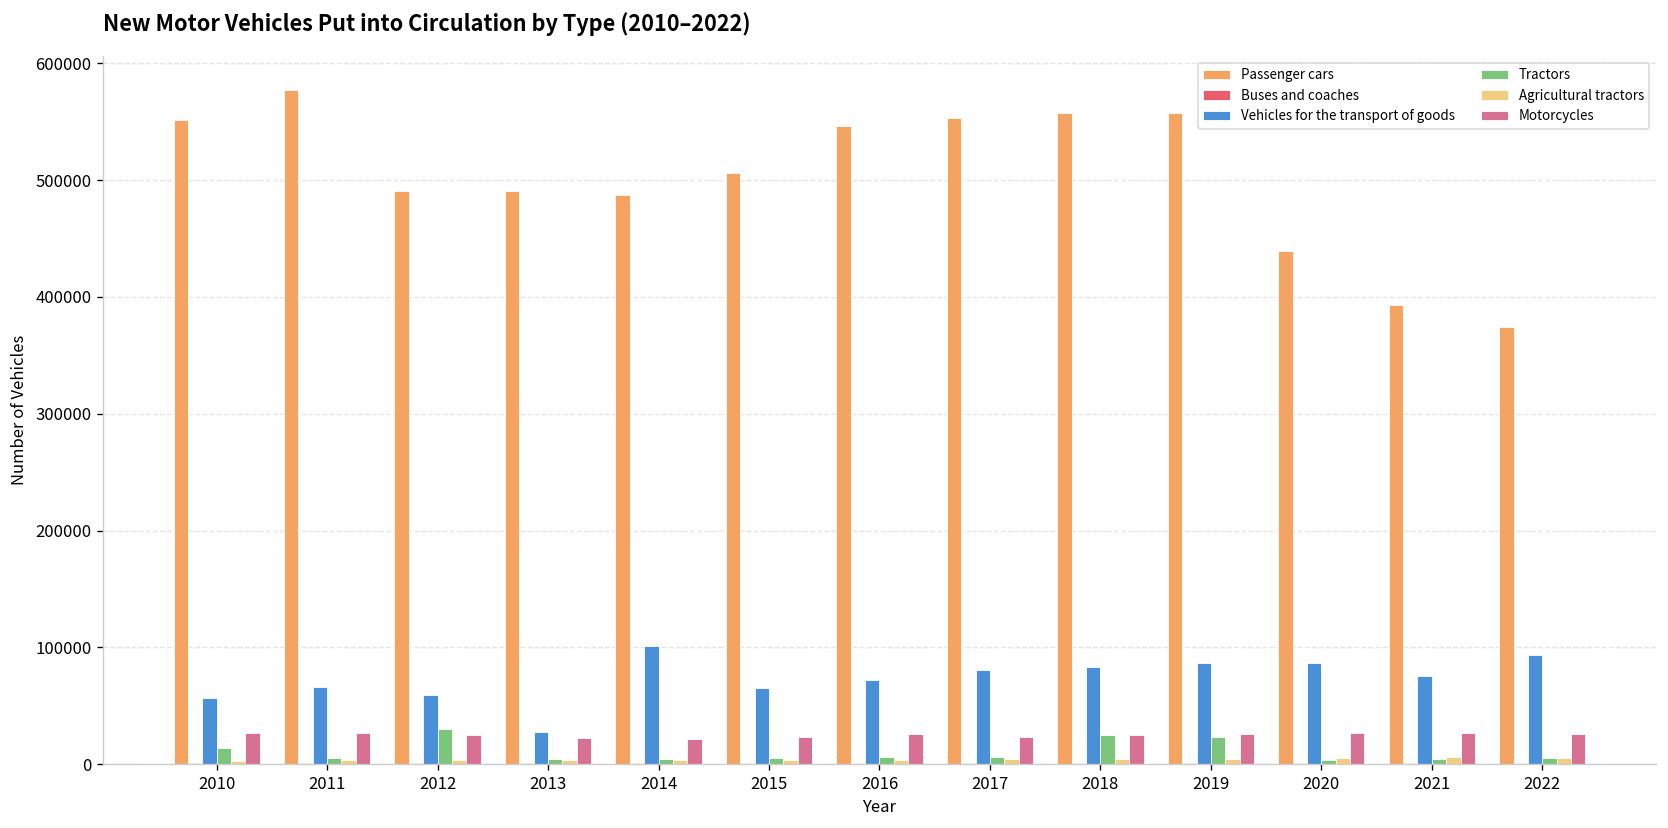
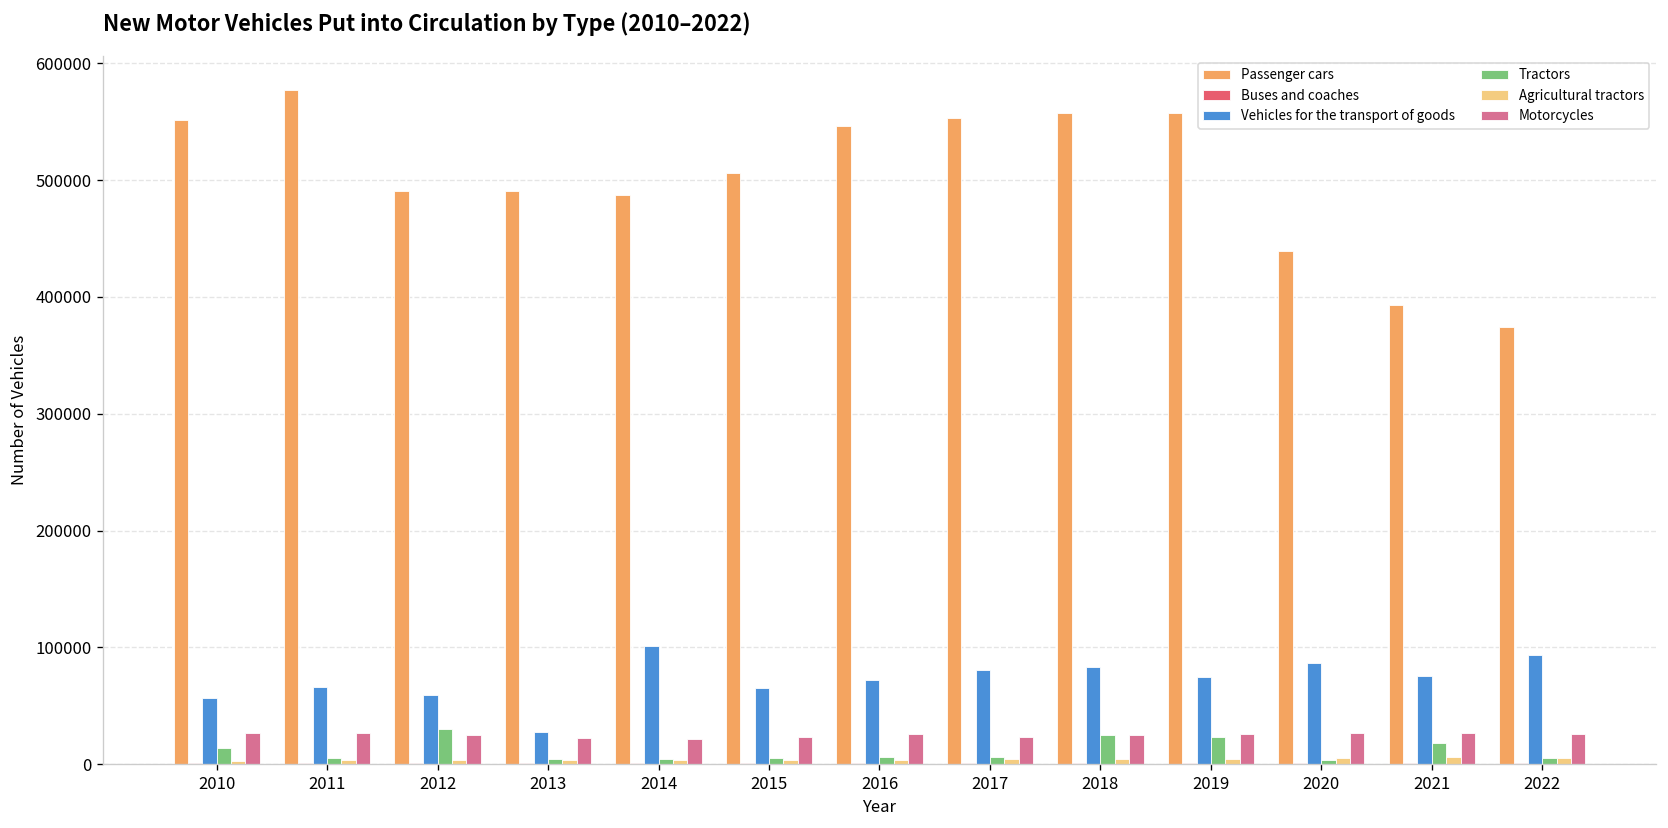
  {
    "Vehicles for the transport of goods": {
      "2010": 60000,
      "2011": 70000,
      "2012": 60000,
      "2013": 30000,
      "2014": 100000,
      "2015": 60000,
      "2016": 70000,
      "2017": 80000,
      "2018": 80000,
-     "2019": 90000,
+     "2019": 70000,
      "2020": 90000,
      "2021": 80000,
      "2022": 90000
    },
    "Tractors": {
      "2010": 10000,
      "2011": 10000,
      "2012": 30000,
      "2013": 0,
      "2014": 0,
      "2015": 0,
      "2016": 10000,
      "2017": 10000,
      "2018": 20000,
      "2019": 20000,
      "2020": 0,
-     "2021": 0,
+     "2021": 20000,
      "2022": 10000
    }
  }
